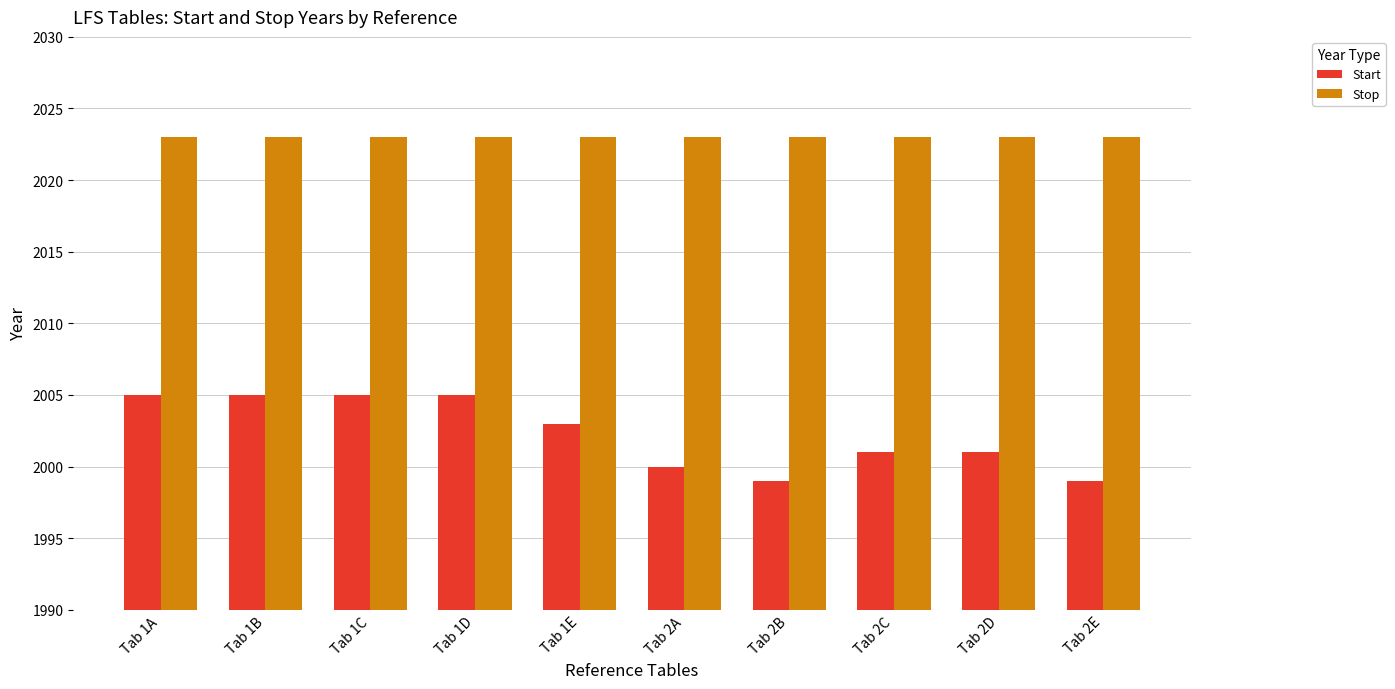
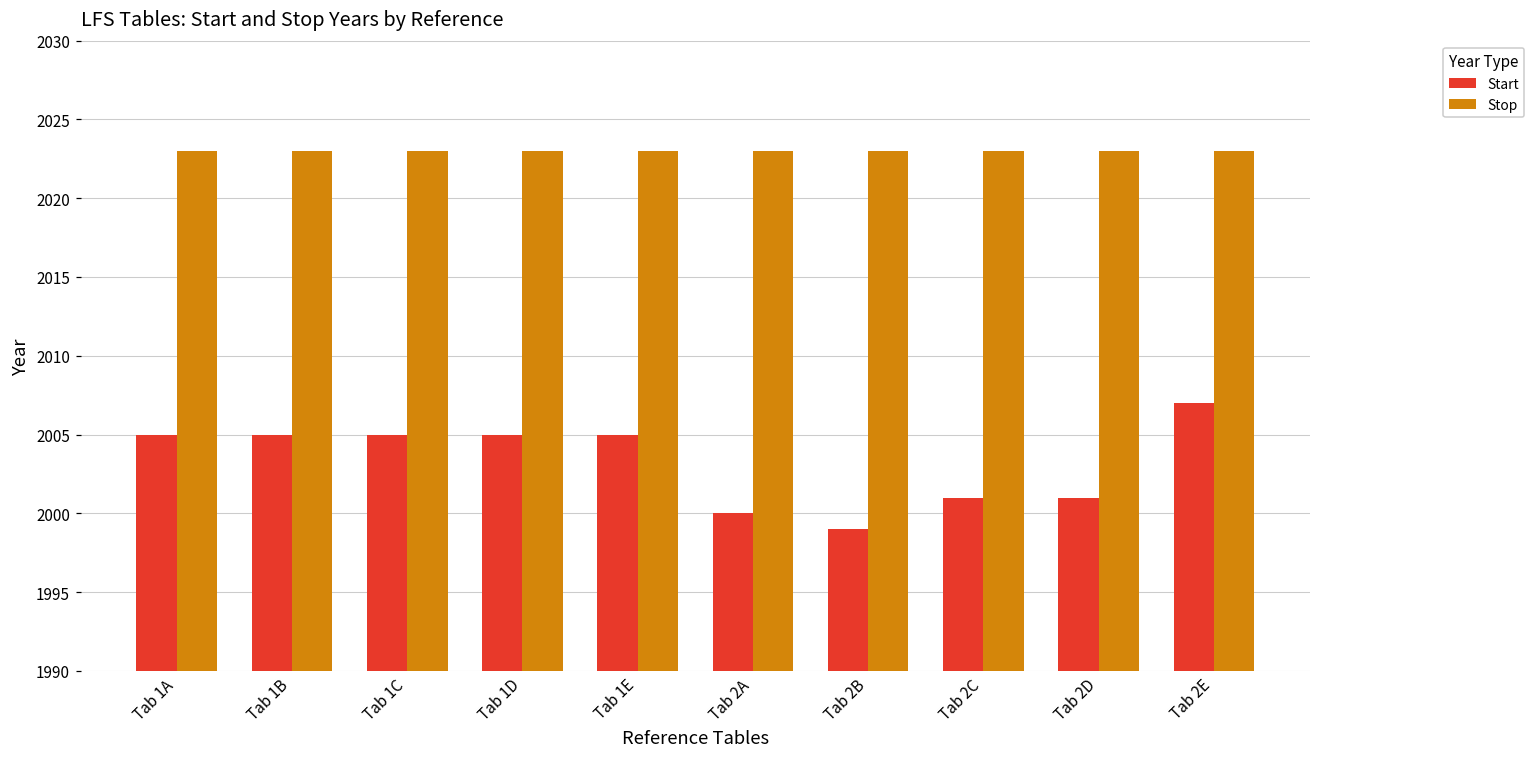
  {
    "Start": {
      "Tab 1A": 2005,
      "Tab 1B": 2005,
      "Tab 1C": 2005,
      "Tab 1D": 2005,
-     "Tab 1E": 2003,
+     "Tab 1E": 2005,
      "Tab 2A": 2000,
      "Tab 2B": 1999,
      "Tab 2C": 2001,
      "Tab 2D": 2001,
-     "Tab 2E": 1999
+     "Tab 2E": 2007
    },
    "Stop": {
      "Tab 1A": 2023,
      "Tab 1B": 2023,
      "Tab 1C": 2023,
      "Tab 1D": 2023,
      "Tab 1E": 2023,
      "Tab 2A": 2023,
      "Tab 2B": 2023,
      "Tab 2C": 2023,
      "Tab 2D": 2023,
      "Tab 2E": 2023
    }
  }
